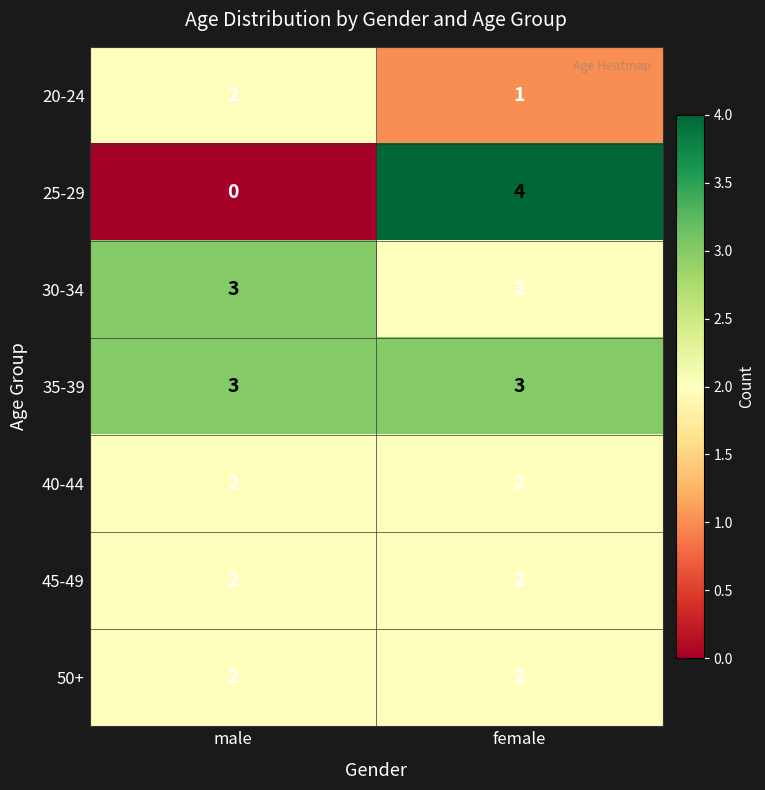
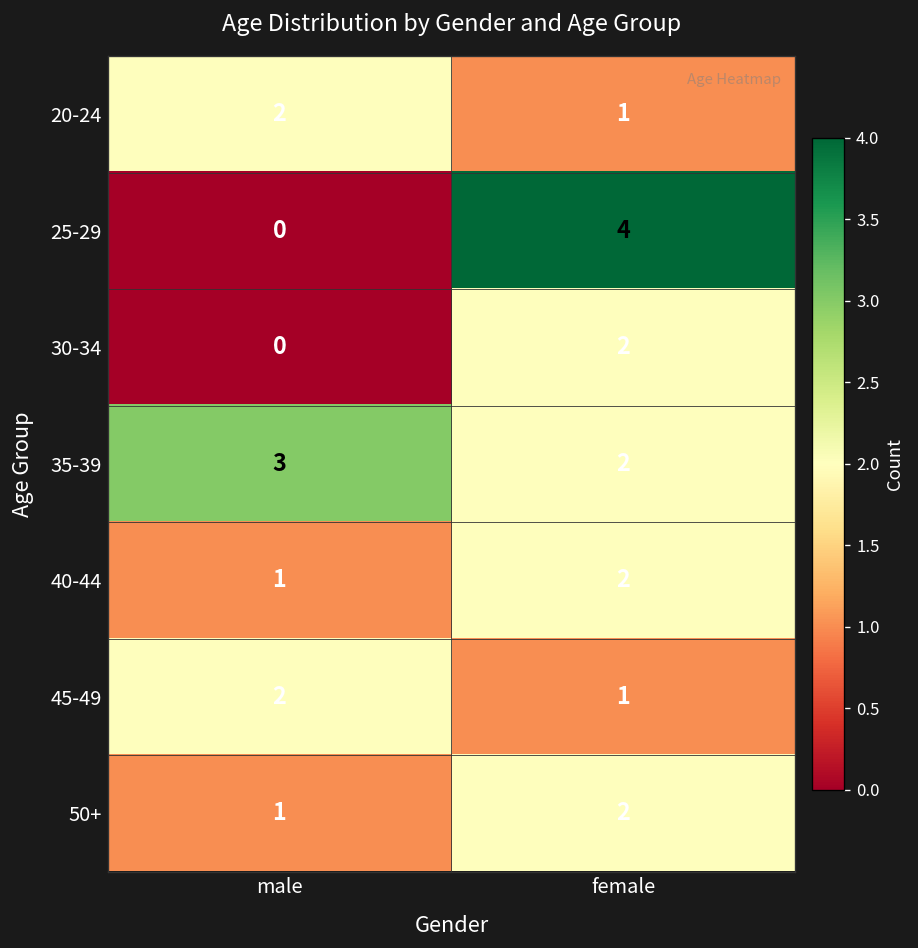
  {
    "20-24": {
      "male": 2
    },
    "25-29": {
      "male": 0,
      "female": 4
    },
    "30-34": {
-     "male": 3,
+     "male": 0,
      "female": 2
    },
    "35-39": {
      "male": 3,
-     "female": 3
+     "female": 2
    },
    "40-44": {
-     "male": 2,
+     "male": 1,
      "female": 2
    },
    "45-49": {
      "male": 2,
-     "female": 2
+     "female": 1
    },
    "50+": {
-     "male": 2,
+     "male": 1,
      "female": 2
    }
  }
